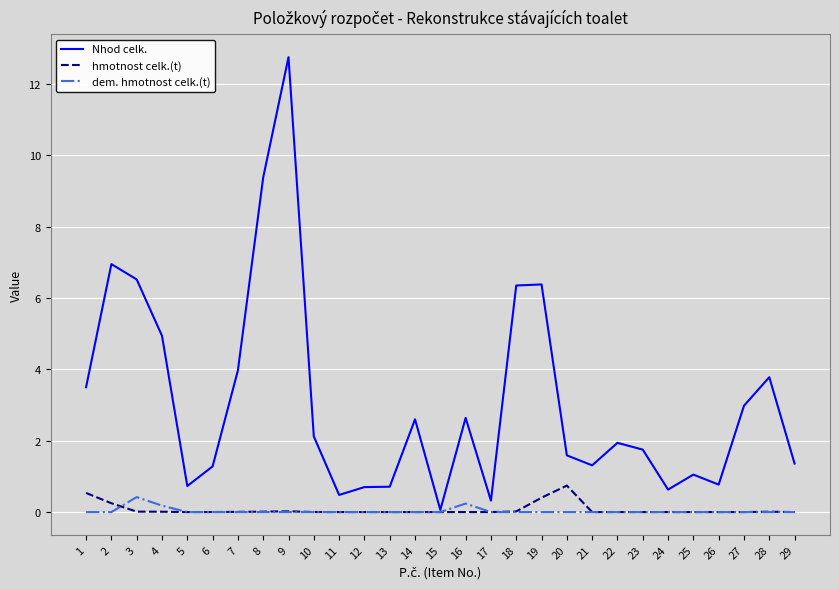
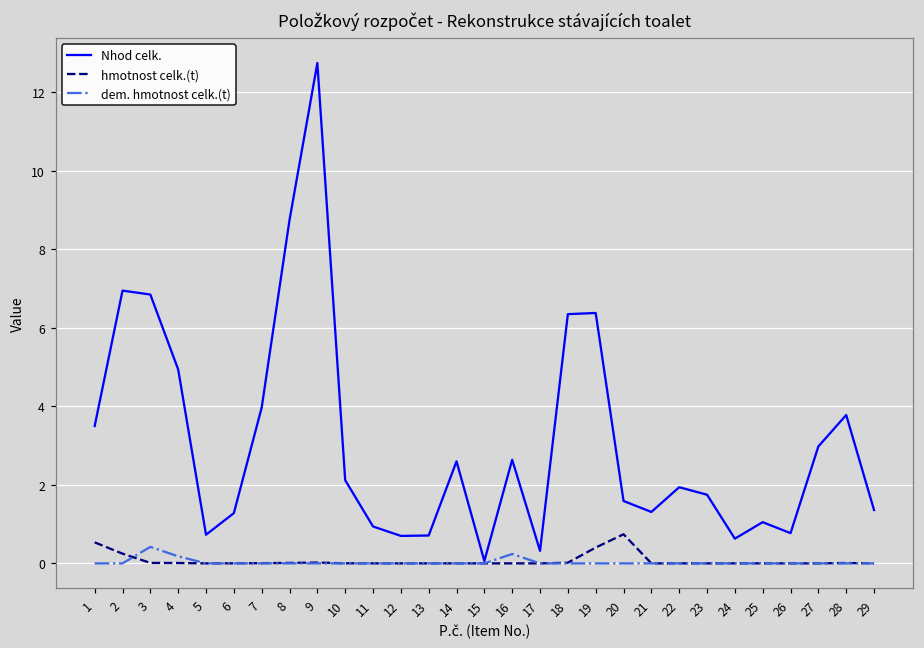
  {
    "Nhod celk.": {
      "1": 3.5,
      "2": 7.0,
-     "3": 6.5,
+     "3": 6.9,
      "4": 4.9,
      "5": 0.7,
      "6": 1.3,
      "7": 4.0,
-     "8": 9.4,
+     "8": 8.8,
      "9": 12.8,
      "10": 2.1,
-     "11": 0.5,
+     "11": 0.9,
      "12": 0.7,
      "13": 0.7,
      "14": 2.6,
      "16": 2.6,
      "17": 0.3,
      "18": 6.4,
      "19": 6.4,
      "20": 1.6,
      "21": 1.3,
      "22": 1.9,
      "23": 1.8,
      "24": 0.6,
      "25": 1.1,
      "26": 0.8,
      "27": 3.0,
      "28": 3.8,
      "29": 1.4
    },
    "hmotnost celk.(t)": {
      "1": 0.5,
      "2": 0.2,
      "3": 0.0,
      "4": 0.0,
      "16": 0.0,
      "19": 0.4,
      "20": 0.7
    },
    "dem. hmotnost celk.(t)": {
      "1": 0.0,
      "2": 0.0,
      "3": 0.4,
      "4": 0.2,
      "16": 0.2,
      "19": 0.0,
      "20": 0.0
    }
  }
